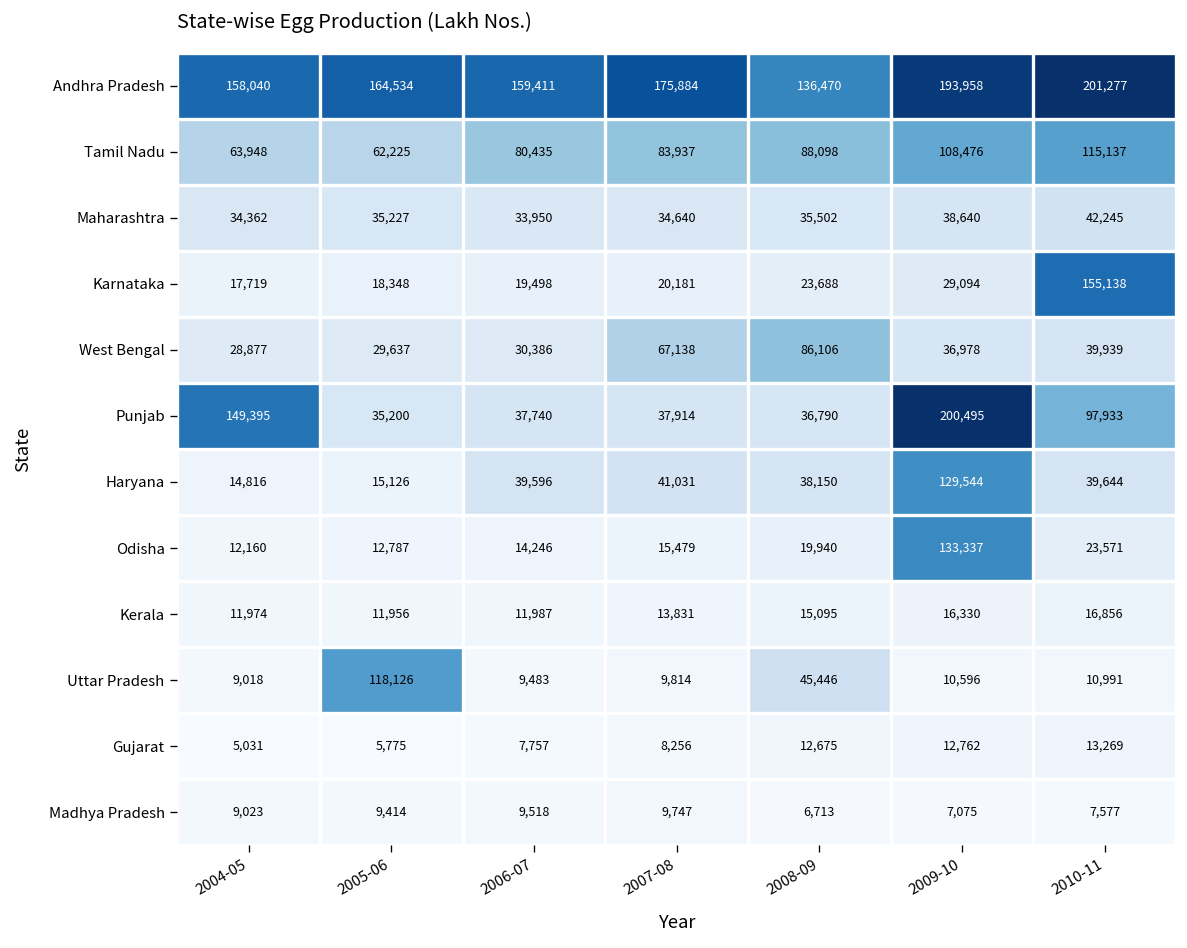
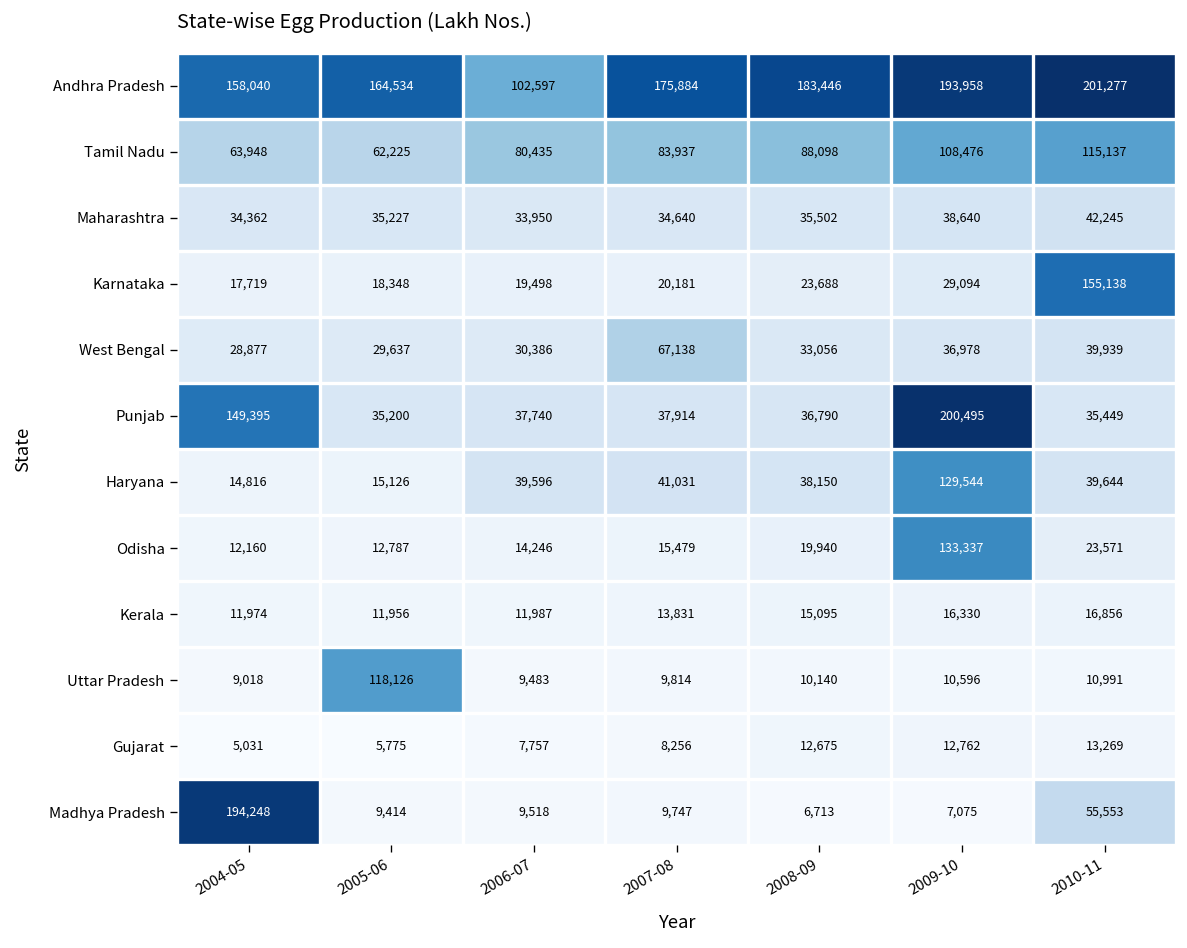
  {
    "Andhra Pradesh": {
      "2004-05": "158,040",
      "2005-06": "164,534",
-     "2006-07": "159,411",
+     "2006-07": "102,597",
      "2007-08": "175,884",
-     "2008-09": "136,470",
+     "2008-09": "183,446",
      "2009-10": "193,958",
      "2010-11": "201,277"
    },
    "Tamil Nadu": {
      "2004-05": "63,948",
      "2005-06": "62,225",
      "2006-07": "80,435",
      "2007-08": "83,937",
      "2008-09": "88,098",
      "2009-10": "108,476",
      "2010-11": "115,137"
    },
    "Maharashtra": {
      "2004-05": "34,362",
      "2005-06": "35,227",
      "2006-07": "33,950",
      "2007-08": "34,640",
      "2008-09": "35,502",
      "2009-10": "38,640",
      "2010-11": "42,245"
    },
    "Karnataka": {
      "2004-05": "17,719",
      "2005-06": "18,348",
      "2006-07": "19,498",
      "2007-08": "20,181",
      "2008-09": "23,688",
      "2009-10": "29,094",
      "2010-11": "155,138"
    },
    "West Bengal": {
      "2004-05": "28,877",
      "2005-06": "29,637",
      "2006-07": "30,386",
      "2007-08": "67,138",
-     "2008-09": "86,106",
+     "2008-09": "33,056",
      "2009-10": "36,978",
      "2010-11": "39,939"
    },
    "Punjab": {
      "2004-05": "149,395",
      "2005-06": "35,200",
      "2006-07": "37,740",
      "2007-08": "37,914",
      "2008-09": "36,790",
      "2009-10": "200,495",
-     "2010-11": "97,933"
+     "2010-11": "35,449"
    },
    "Haryana": {
      "2004-05": "14,816",
      "2005-06": "15,126",
      "2006-07": "39,596",
      "2007-08": "41,031",
      "2008-09": "38,150",
      "2009-10": "129,544",
      "2010-11": "39,644"
    },
    "Odisha": {
      "2004-05": "12,160",
      "2005-06": "12,787",
      "2006-07": "14,246",
      "2007-08": "15,479",
      "2008-09": "19,940",
      "2009-10": "133,337",
      "2010-11": "23,571"
    },
    "Kerala": {
      "2004-05": "11,974",
      "2005-06": "11,956",
      "2006-07": "11,987",
      "2007-08": "13,831",
      "2008-09": "15,095",
      "2009-10": "16,330",
      "2010-11": "16,856"
    },
    "Uttar Pradesh": {
      "2004-05": "9,018",
      "2005-06": "118,126",
      "2006-07": "9,483",
      "2007-08": "9,814",
-     "2008-09": "45,446",
+     "2008-09": "10,140",
      "2009-10": "10,596",
      "2010-11": "10,991"
    },
    "Gujarat": {
      "2004-05": "5,031",
      "2005-06": "5,775",
      "2006-07": "7,757",
      "2007-08": "8,256",
      "2008-09": "12,675",
      "2009-10": "12,762",
      "2010-11": "13,269"
    },
    "Madhya Pradesh": {
-     "2004-05": "9,023",
+     "2004-05": "194,248",
      "2005-06": "9,414",
      "2006-07": "9,518",
      "2007-08": "9,747",
      "2008-09": "6,713",
      "2009-10": "7,075",
-     "2010-11": "7,577"
+     "2010-11": "55,553"
    }
  }
